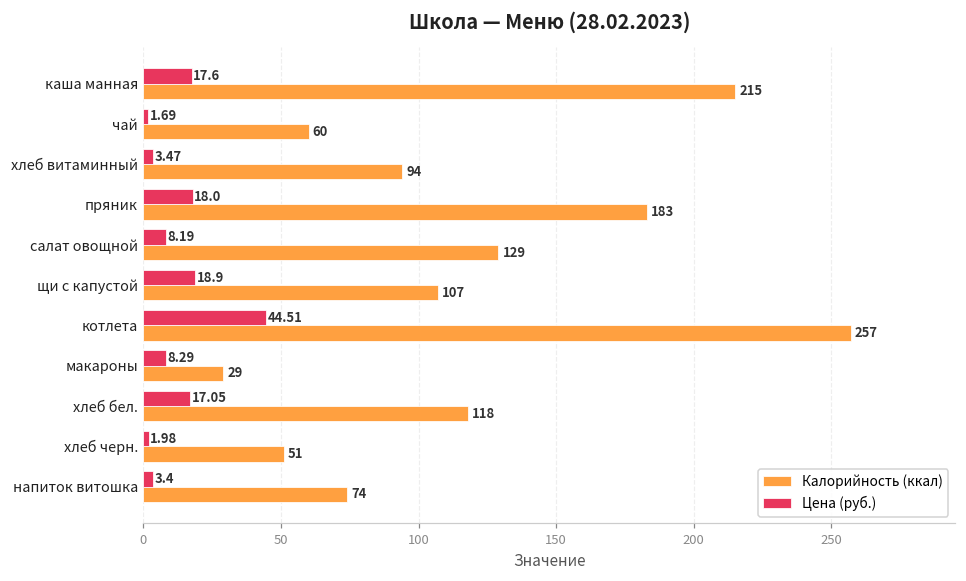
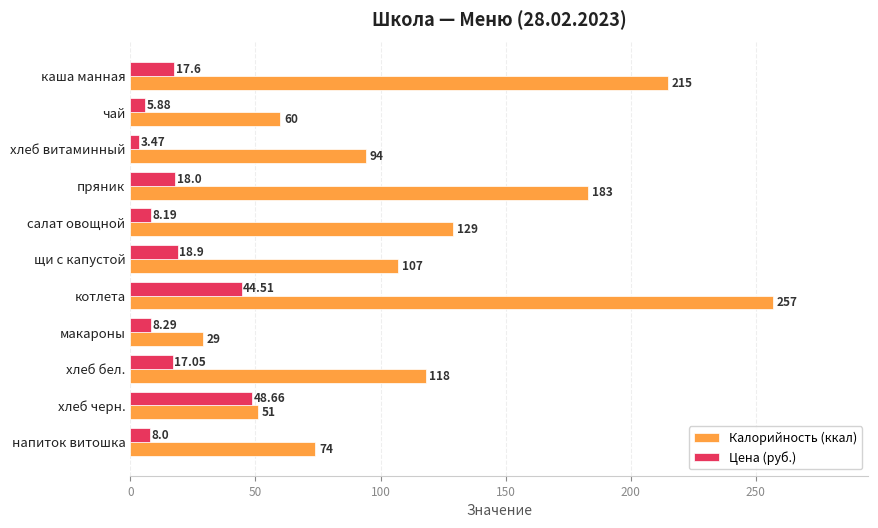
  {
    "Калорийность (ккал)": {
      "каша манная": 215,
      "чай": 60,
      "хлеб витаминный": 94,
      "пряник": 183,
      "салат овощной": 129,
      "щи с капустой": 107,
      "котлета": 257,
      "макароны": 29,
      "хлеб бел.": 118,
      "хлеб черн.": 51,
      "напиток витошка": 74
    },
    "Цена (руб.)": {
      "каша манная": 17.6,
-     "чай": 1.69,
+     "чай": 5.88,
      "хлеб витаминный": 3.47,
      "пряник": 18.0,
      "салат овощной": 8.19,
      "щи с капустой": 18.9,
      "котлета": 44.51,
      "макароны": 8.29,
      "хлеб бел.": 17.05,
-     "хлеб черн.": 1.98,
-     "напиток витошка": 3.4
+     "хлеб черн.": 48.66,
+     "напиток витошка": 8.0
    }
  }
